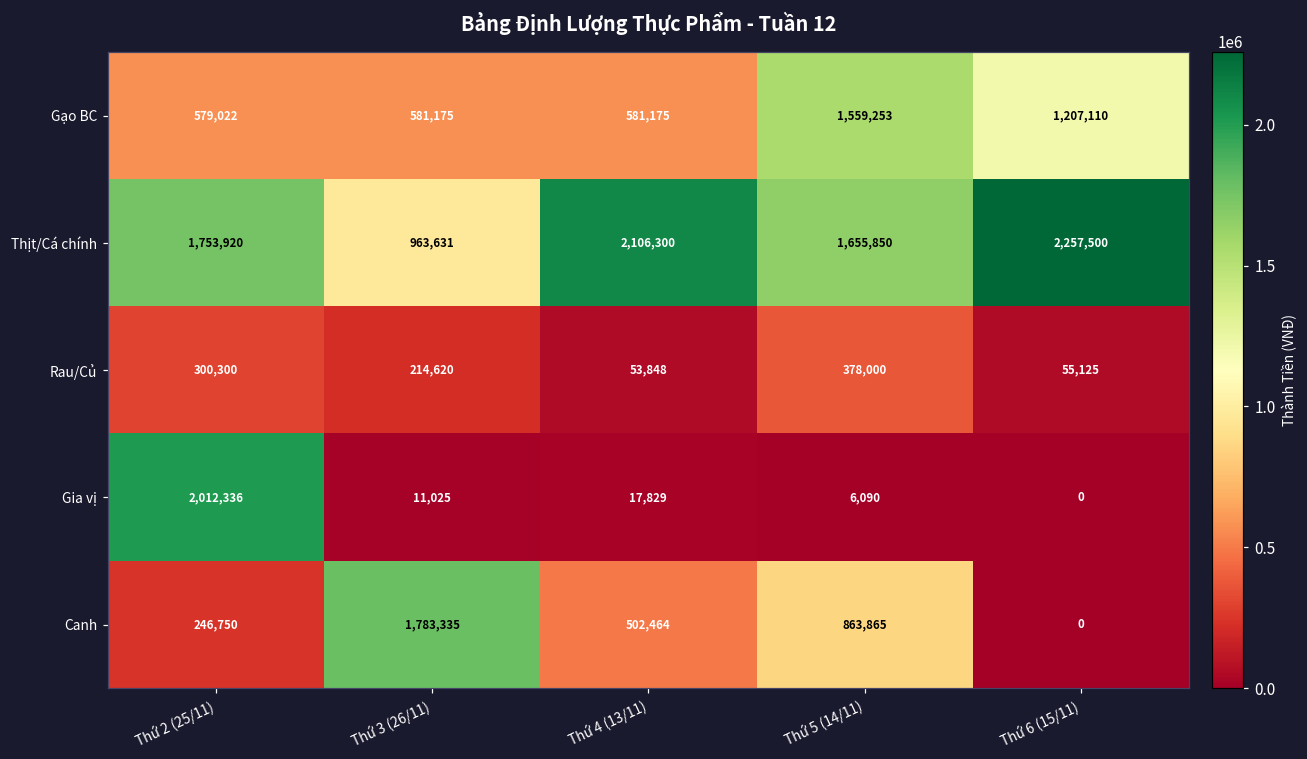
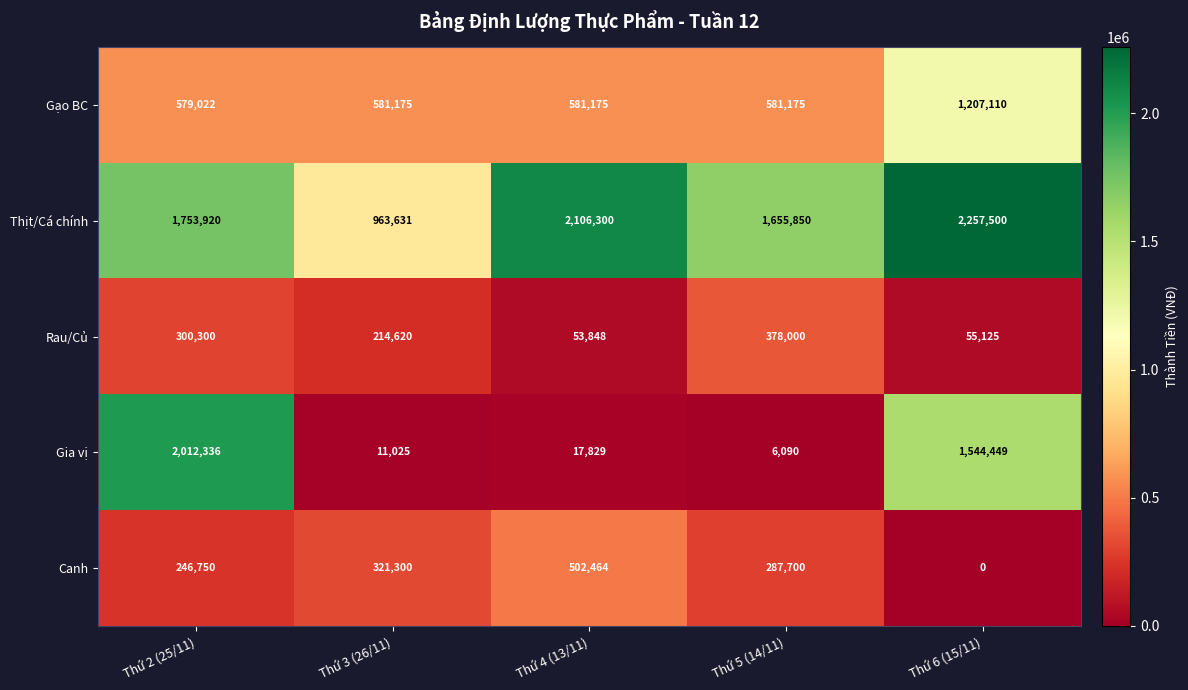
  {
    "Gạo BC": {
      "Thứ 2 (25/11)": "579,022",
      "Thứ 3 (26/11)": "581,175",
      "Thứ 4 (13/11)": "581,175",
-     "Thứ 5 (14/11)": "1,559,253",
+     "Thứ 5 (14/11)": "581,175",
      "Thứ 6 (15/11)": "1,207,110"
    },
    "Thịt/Cá chính": {
      "Thứ 2 (25/11)": "1,753,920",
      "Thứ 3 (26/11)": "963,631",
      "Thứ 4 (13/11)": "2,106,300",
      "Thứ 5 (14/11)": "1,655,850",
      "Thứ 6 (15/11)": "2,257,500"
    },
    "Rau/Củ": {
      "Thứ 2 (25/11)": "300,300",
      "Thứ 3 (26/11)": "214,620",
      "Thứ 4 (13/11)": "53,848",
      "Thứ 5 (14/11)": "378,000",
      "Thứ 6 (15/11)": "55,125"
    },
    "Gia vị": {
      "Thứ 2 (25/11)": "2,012,336",
      "Thứ 3 (26/11)": "11,025",
      "Thứ 4 (13/11)": "17,829",
      "Thứ 5 (14/11)": "6,090",
-     "Thứ 6 (15/11)": "0"
+     "Thứ 6 (15/11)": "1,544,449"
    },
    "Canh": {
      "Thứ 2 (25/11)": "246,750",
-     "Thứ 3 (26/11)": "1,783,335",
+     "Thứ 3 (26/11)": "321,300",
      "Thứ 4 (13/11)": "502,464",
-     "Thứ 5 (14/11)": "863,865",
+     "Thứ 5 (14/11)": "287,700",
      "Thứ 6 (15/11)": "0"
    }
  }
